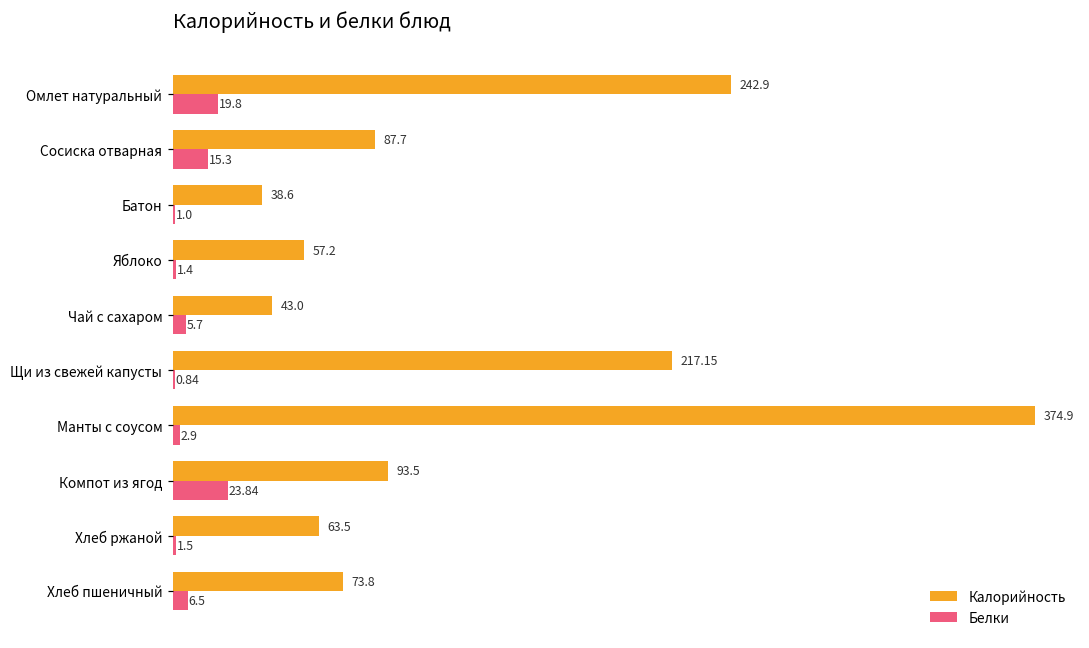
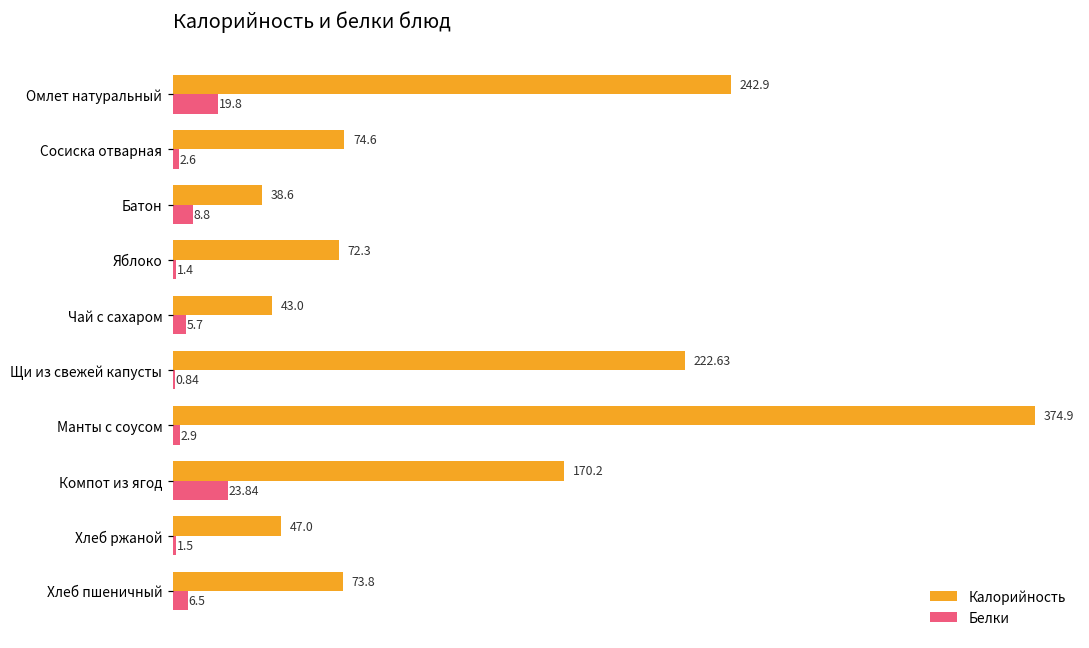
  {
    "Калорийность": {
      "Омлет натуральный": 242.9,
-     "Сосиска отварная": 87.7,
+     "Сосиска отварная": 74.6,
      "Батон": 38.6,
-     "Яблоко": 57.2,
+     "Яблоко": 72.3,
      "Чай с сахаром": 43.0,
-     "Щи из свежей капусты": 217.15,
+     "Щи из свежей капусты": 222.63,
      "Манты с соусом": 374.9,
-     "Компот из ягод": 93.5,
-     "Хлеб ржаной": 63.5,
+     "Компот из ягод": 170.2,
+     "Хлеб ржаной": 47.0,
      "Хлеб пшеничный": 73.8
    },
    "Белки": {
      "Омлет натуральный": 19.8,
-     "Сосиска отварная": 15.3,
-     "Батон": 1.0,
+     "Сосиска отварная": 2.6,
+     "Батон": 8.8,
      "Яблоко": 1.4,
      "Чай с сахаром": 5.7,
      "Щи из свежей капусты": 0.84,
      "Манты с соусом": 2.9,
      "Компот из ягод": 23.84,
      "Хлеб ржаной": 1.5,
      "Хлеб пшеничный": 6.5
    }
  }
